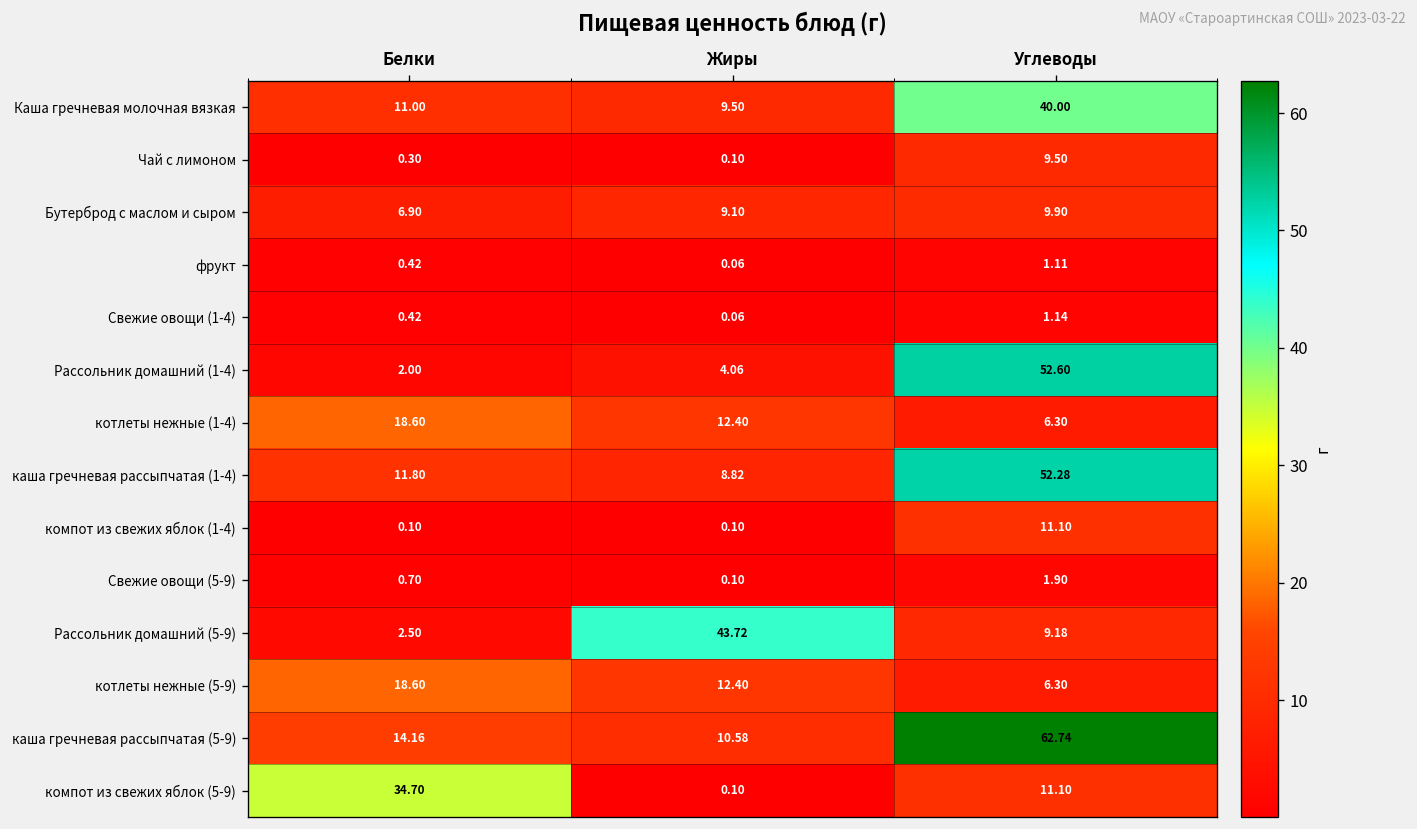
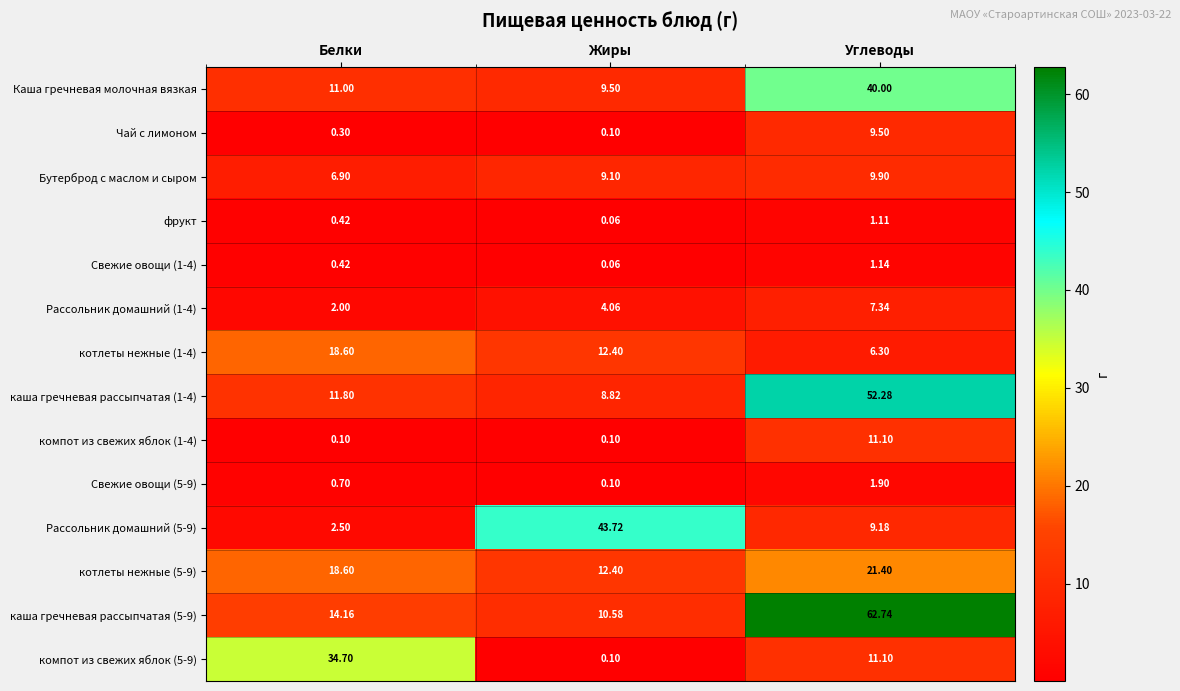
  {
    "Каша гречневая молочная вязкая": {
      "Белки": 11.00,
      "Жиры": 9.50,
      "Углеводы": 40.00
    },
    "Чай с лимоном": {
      "Белки": 0.30,
      "Жиры": 0.10,
      "Углеводы": 9.50
    },
    "Бутерброд с маслом и сыром": {
      "Белки": 6.90,
      "Жиры": 9.10,
      "Углеводы": 9.90
    },
    "фрукт": {
      "Белки": 0.42,
      "Жиры": 0.06,
      "Углеводы": 1.11
    },
    "Свежие овощи (1-4)": {
      "Белки": 0.42,
      "Жиры": 0.06,
      "Углеводы": 1.14
    },
    "Рассольник домашний (1-4)": {
      "Белки": 2.00,
      "Жиры": 4.06,
-     "Углеводы": 52.60
+     "Углеводы": 7.34
    },
    "котлеты нежные (1-4)": {
      "Белки": 18.60,
      "Жиры": 12.40,
      "Углеводы": 6.30
    },
    "каша гречневая рассыпчатая (1-4)": {
      "Белки": 11.80,
      "Жиры": 8.82,
      "Углеводы": 52.28
    },
    "компот из свежих яблок (1-4)": {
      "Белки": 0.10,
      "Жиры": 0.10,
      "Углеводы": 11.10
    },
    "Свежие овощи (5-9)": {
      "Белки": 0.70,
      "Жиры": 0.10,
      "Углеводы": 1.90
    },
    "Рассольник домашний (5-9)": {
      "Белки": 2.50,
      "Жиры": 43.72,
      "Углеводы": 9.18
    },
    "котлеты нежные (5-9)": {
      "Белки": 18.60,
      "Жиры": 12.40,
-     "Углеводы": 6.30
+     "Углеводы": 21.40
    },
    "каша гречневая рассыпчатая (5-9)": {
      "Белки": 14.16,
      "Жиры": 10.58,
      "Углеводы": 62.74
    },
    "компот из свежих яблок (5-9)": {
      "Белки": 34.70,
      "Жиры": 0.10,
      "Углеводы": 11.10
    }
  }
